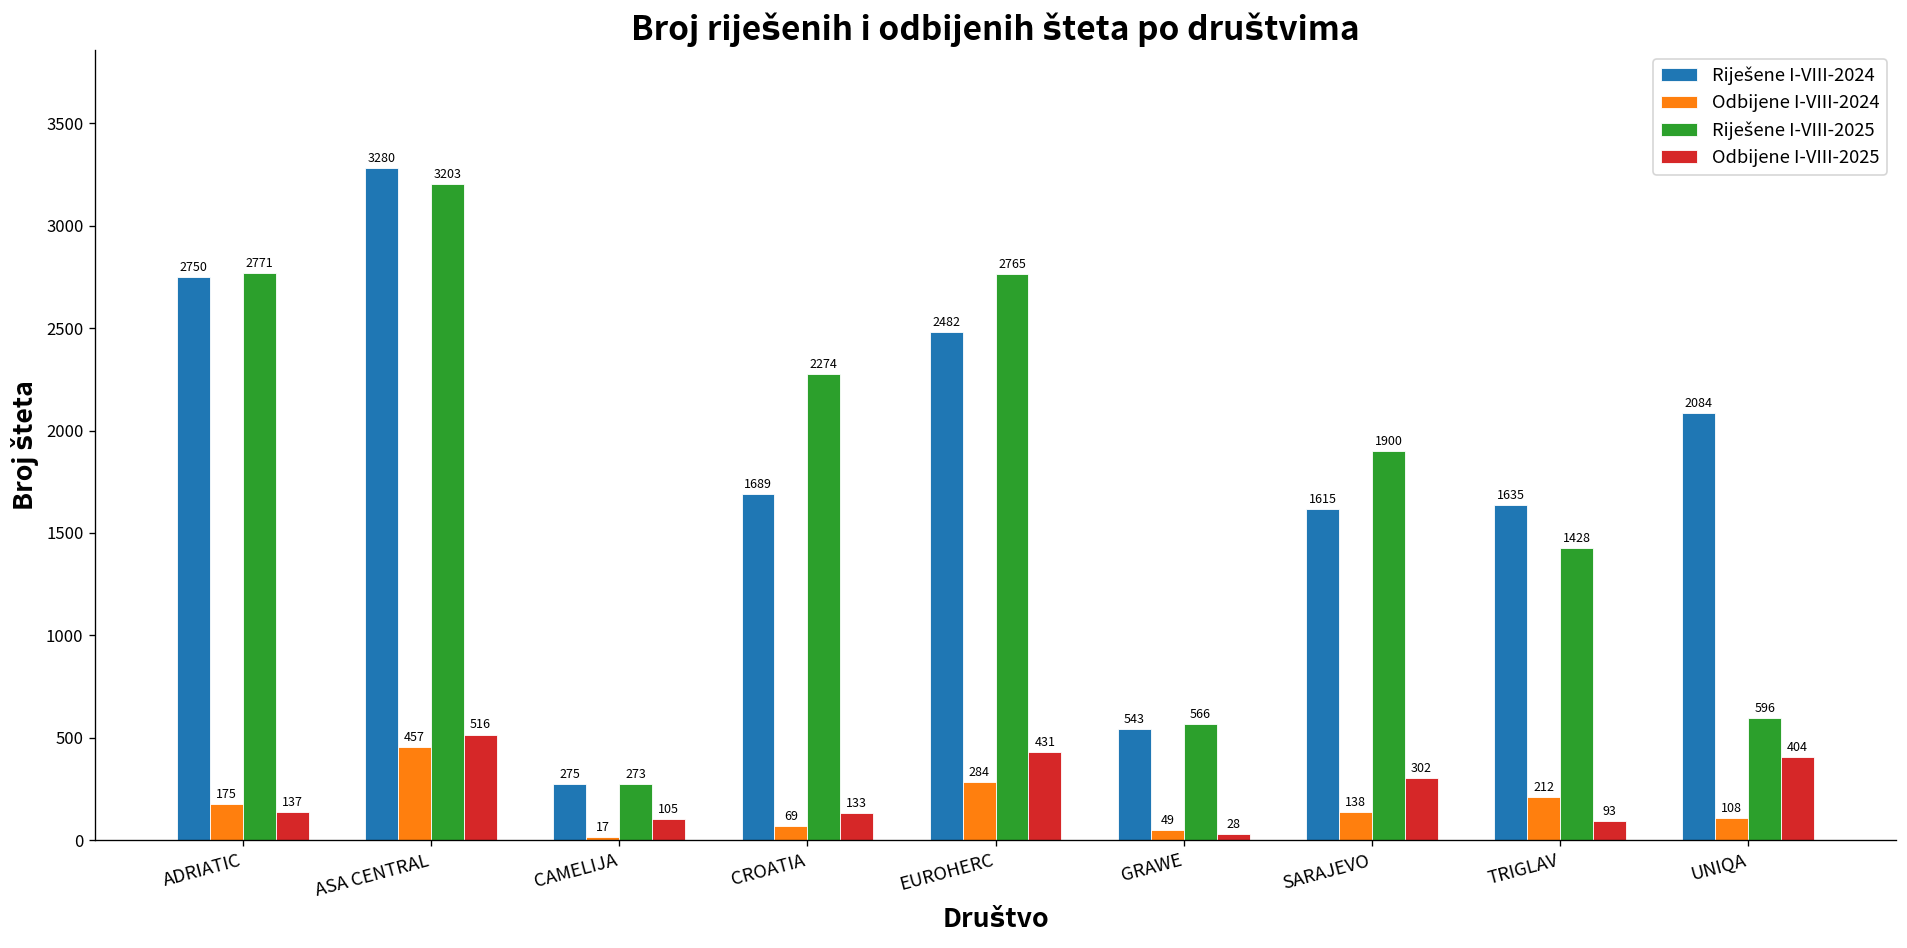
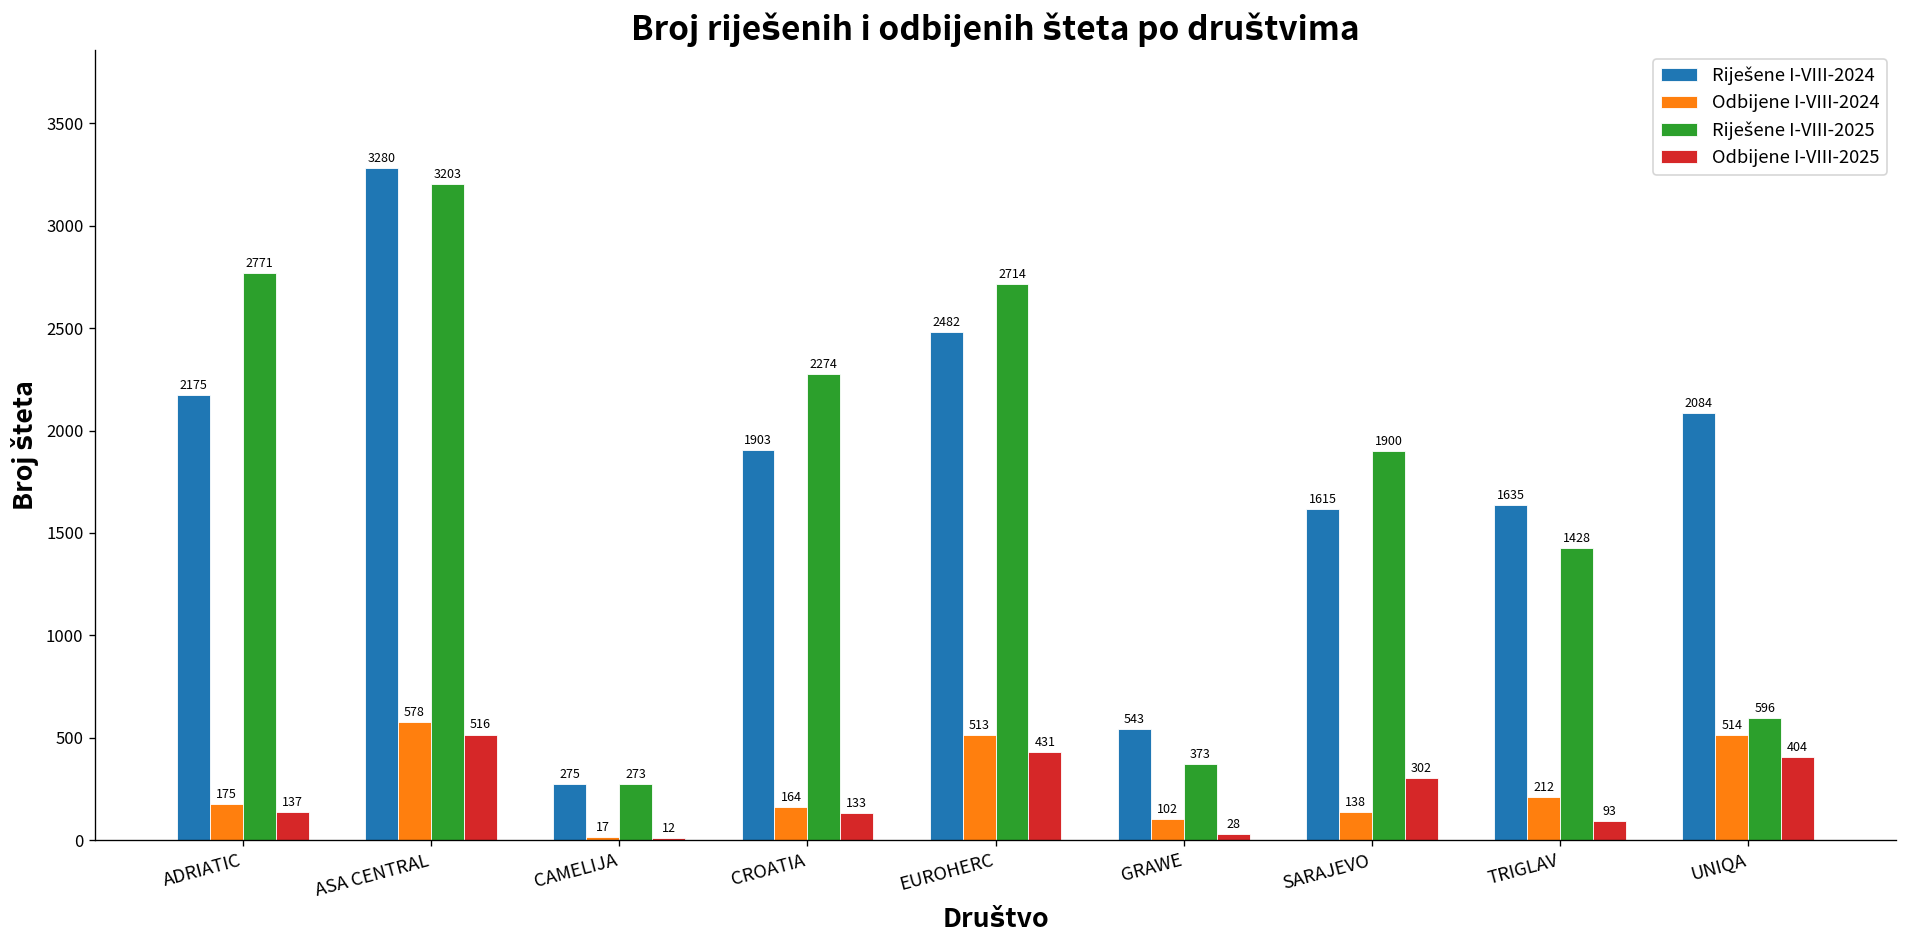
  {
    "Riješene I-VIII-2024": {
-     "ADRIATIC": 2750,
+     "ADRIATIC": 2175,
      "ASA CENTRAL": 3280,
      "CAMELIJA": 275,
-     "CROATIA": 1689,
+     "CROATIA": 1903,
      "EUROHERC": 2482,
      "GRAWE": 543,
      "SARAJEVO": 1615,
      "TRIGLAV": 1635,
      "UNIQA": 2084
    },
    "Odbijene I-VIII-2024": {
      "ADRIATIC": 175,
-     "ASA CENTRAL": 457,
+     "ASA CENTRAL": 578,
      "CAMELIJA": 17,
-     "CROATIA": 69,
-     "EUROHERC": 284,
-     "GRAWE": 49,
+     "CROATIA": 164,
+     "EUROHERC": 513,
+     "GRAWE": 102,
      "SARAJEVO": 138,
      "TRIGLAV": 212,
-     "UNIQA": 108
+     "UNIQA": 514
    },
    "Riješene I-VIII-2025": {
      "ADRIATIC": 2771,
      "ASA CENTRAL": 3203,
      "CAMELIJA": 273,
      "CROATIA": 2274,
-     "EUROHERC": 2765,
-     "GRAWE": 566,
+     "EUROHERC": 2714,
+     "GRAWE": 373,
      "SARAJEVO": 1900,
      "TRIGLAV": 1428,
      "UNIQA": 596
    },
    "Odbijene I-VIII-2025": {
      "ADRIATIC": 137,
      "ASA CENTRAL": 516,
-     "CAMELIJA": 105,
+     "CAMELIJA": 12,
      "CROATIA": 133,
      "EUROHERC": 431,
      "GRAWE": 28,
      "SARAJEVO": 302,
      "TRIGLAV": 93,
      "UNIQA": 404
    }
  }
